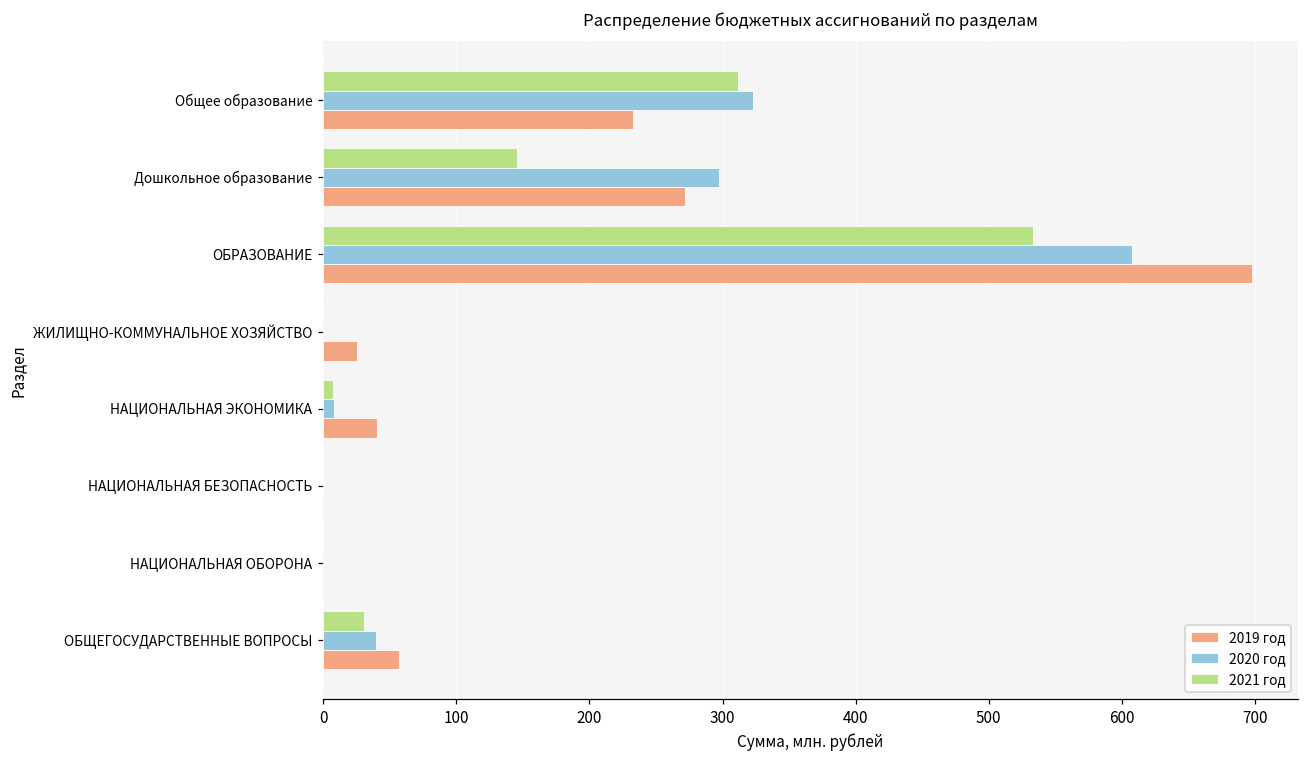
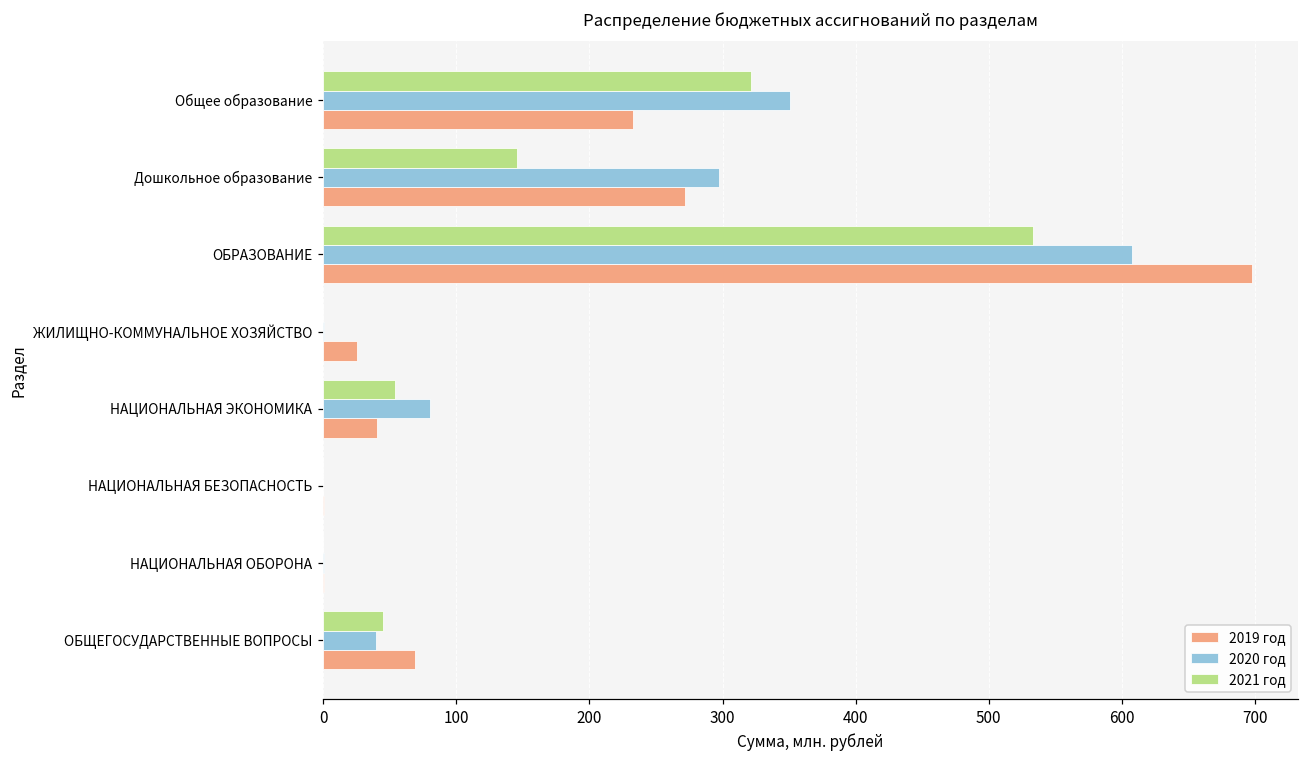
  {
    "2019 год": {
      "Общее образование": 233,
      "Дошкольное образование": 272,
      "ОБРАЗОВАНИЕ": 697,
      "ЖИЛИЩНО-КОММУНАЛЬНОЕ ХОЗЯЙСТВО": 25,
      "НАЦИОНАЛЬНАЯ ЭКОНОМИКА": 40,
-     "ОБЩЕГОСУДАРСТВЕННЫЕ ВОПРОСЫ": 57
+     "ОБЩЕГОСУДАРСТВЕННЫЕ ВОПРОСЫ": 69
    },
    "2020 год": {
-     "Общее образование": 323,
+     "Общее образование": 351,
      "Дошкольное образование": 297,
      "ОБРАЗОВАНИЕ": 608,
-     "НАЦИОНАЛЬНАЯ ЭКОНОМИКА": 8,
+     "НАЦИОНАЛЬНАЯ ЭКОНОМИКА": 81,
      "НАЦИОНАЛЬНАЯ БЕЗОПАСНОСТЬ": 0,
      "ОБЩЕГОСУДАРСТВЕННЫЕ ВОПРОСЫ": 39
    },
    "2021 год": {
-     "Общее образование": 311,
+     "Общее образование": 321,
      "Дошкольное образование": 146,
      "ОБРАЗОВАНИЕ": 533,
-     "НАЦИОНАЛЬНАЯ ЭКОНОМИКА": 7,
+     "НАЦИОНАЛЬНАЯ ЭКОНОМИКА": 54,
      "НАЦИОНАЛЬНАЯ БЕЗОПАСНОСТЬ": 0,
-     "ОБЩЕГОСУДАРСТВЕННЫЕ ВОПРОСЫ": 31
+     "ОБЩЕГОСУДАРСТВЕННЫЕ ВОПРОСЫ": 45
    }
  }
